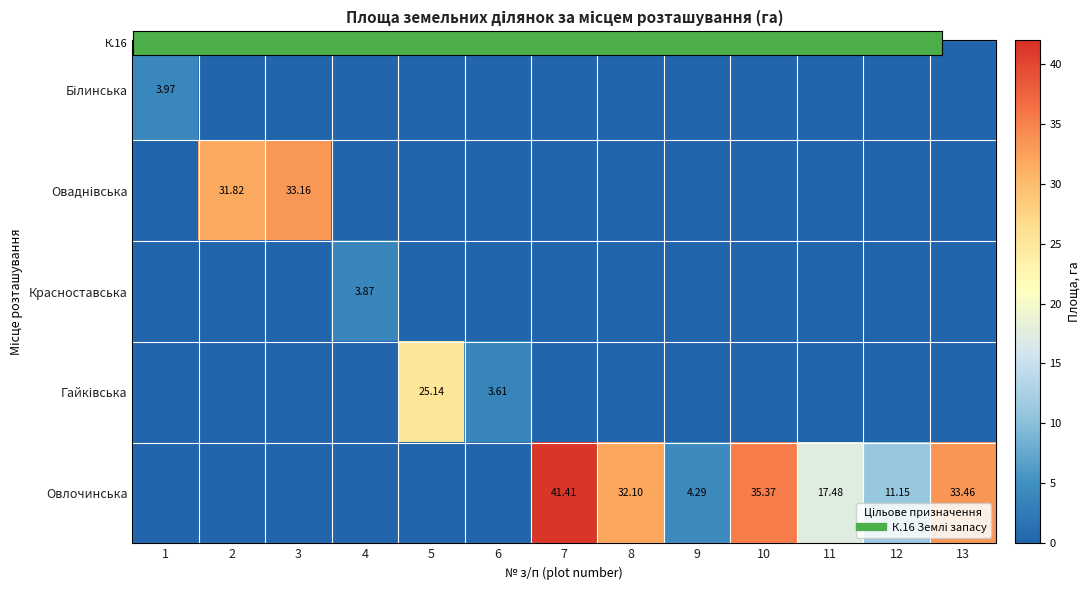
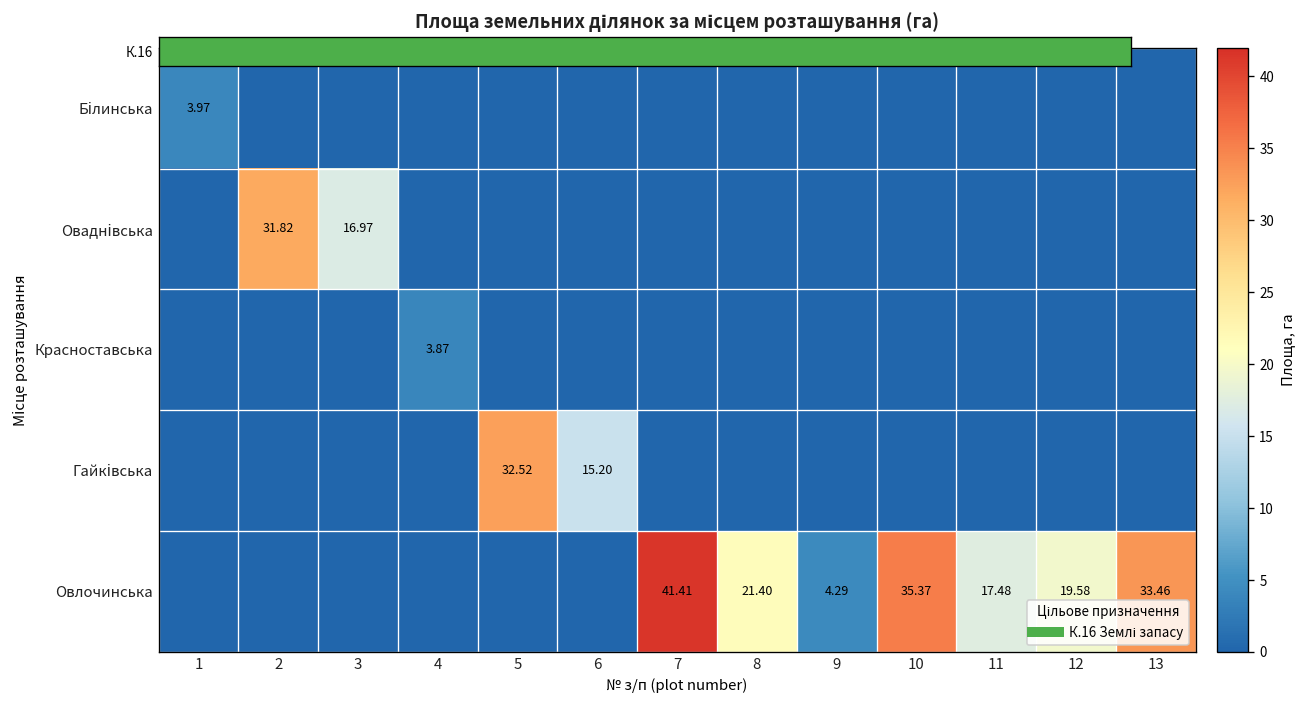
  {
    "Білинська": {
      "1": 3.97
    },
    "Оваднівська": {
      "2": 31.82,
-     "3": 33.16
+     "3": 16.97
    },
    "Красноставська": {
      "4": 3.87
    },
    "Гайківська": {
-     "5": 25.14,
-     "6": 3.61
+     "5": 32.52,
+     "6": 15.20
    },
    "Овлочинська": {
      "7": 41.41,
-     "8": 32.10,
+     "8": 21.40,
      "9": 4.29,
      "10": 35.37,
      "11": 17.48,
-     "12": 11.15,
+     "12": 19.58,
      "13": 33.46
    }
  }
